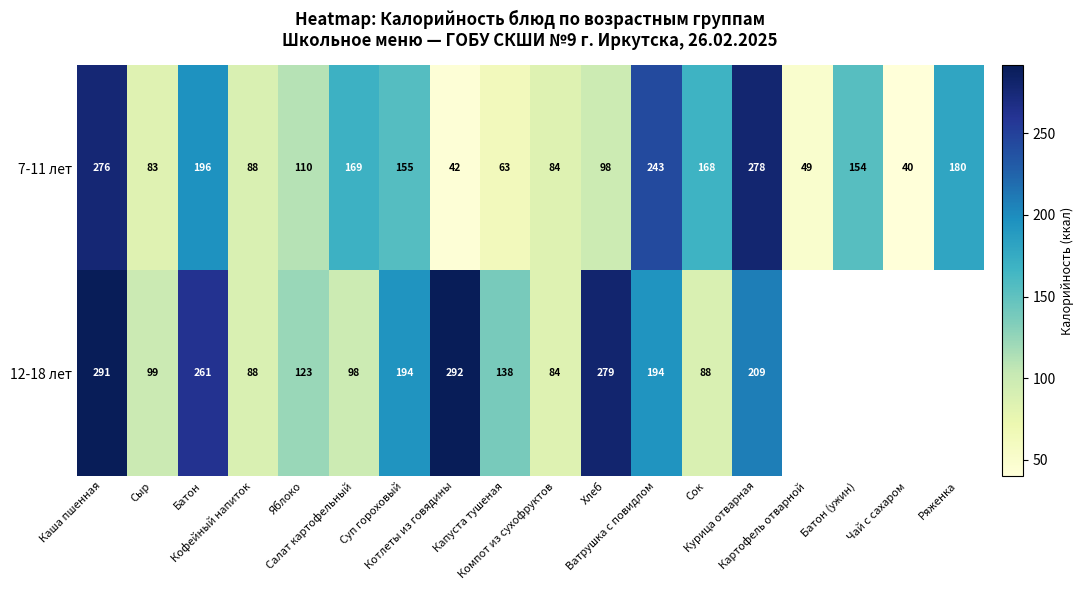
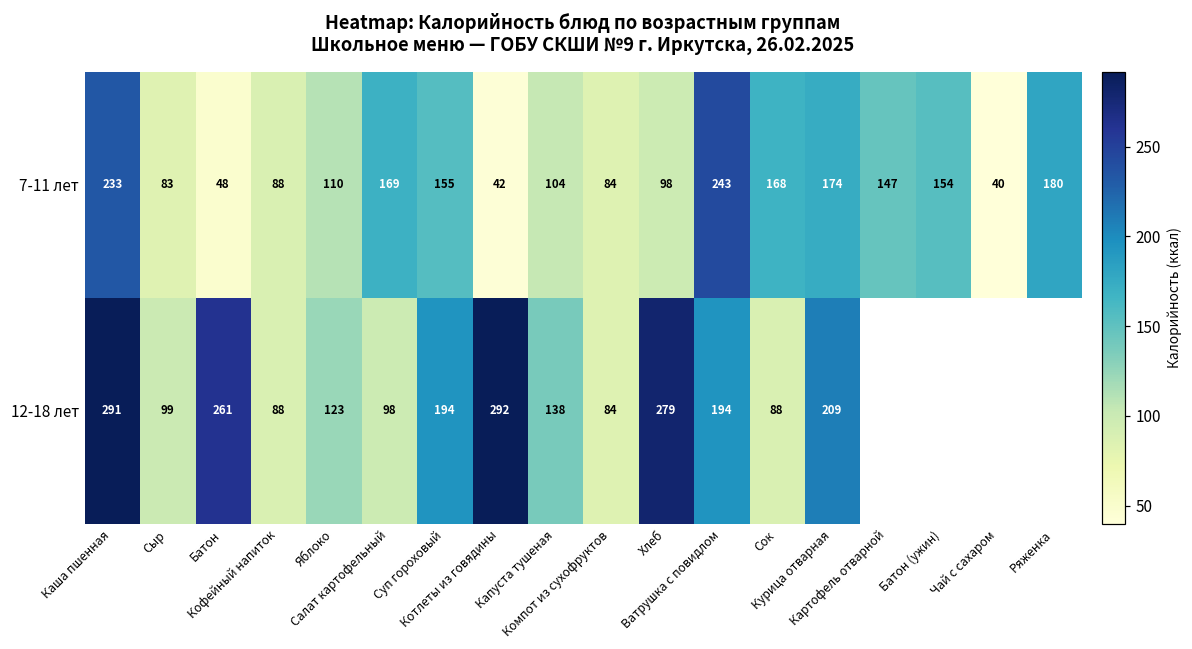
  {
    "7-11 лет": {
-     "Каша пшенная": 276,
+     "Каша пшенная": 233,
      "Сыр": 83,
-     "Батон": 196,
+     "Батон": 48,
      "Кофейный напиток": 88,
      "Яблоко": 110,
      "Салат картофельный": 169,
      "Суп гороховый": 155,
      "Котлеты из говядины": 42,
-     "Капуста тушеная": 63,
+     "Капуста тушеная": 104,
      "Компот из сухофруктов": 84,
      "Хлеб": 98,
      "Ватрушка с повидлом": 243,
      "Сок": 168,
-     "Курица отварная": 278,
-     "Картофель отварной": 49,
+     "Курица отварная": 174,
+     "Картофель отварной": 147,
      "Батон (ужин)": 154,
      "Чай с сахаром": 40,
      "Ряженка": 180
    },
    "12-18 лет": {
      "Каша пшенная": 291,
      "Сыр": 99,
      "Батон": 261,
      "Кофейный напиток": 88,
      "Яблоко": 123,
      "Салат картофельный": 98,
      "Суп гороховый": 194,
      "Котлеты из говядины": 292,
      "Капуста тушеная": 138,
      "Компот из сухофруктов": 84,
      "Хлеб": 279,
      "Ватрушка с повидлом": 194,
      "Сок": 88,
      "Курица отварная": 209
    }
  }
